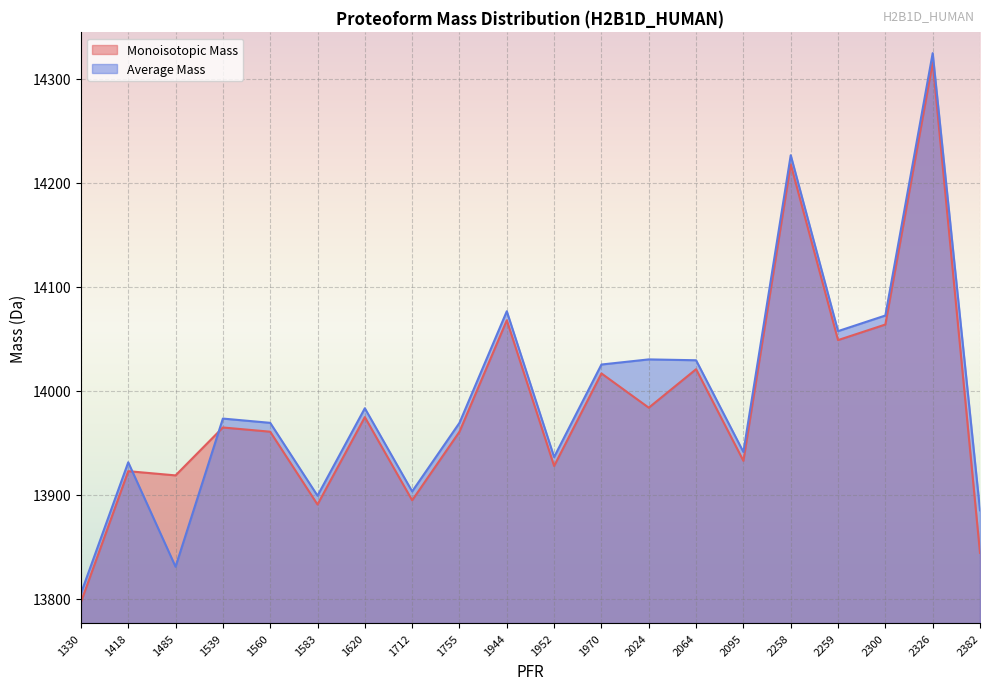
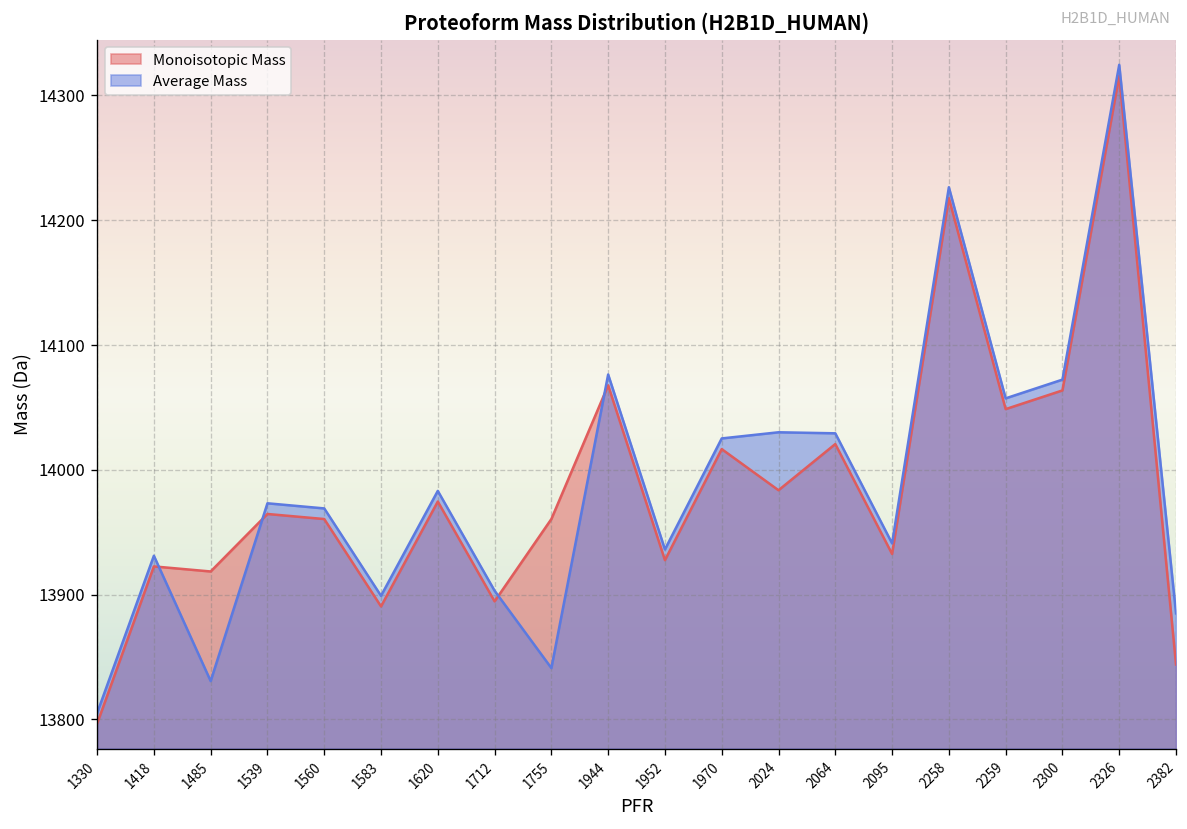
  {
    "Monoisotopic Mass": {
      "1330": 13797,
      "1418": 13923,
      "1485": 13919,
      "1539": 13965,
      "1560": 13961,
      "1583": 13891,
      "1620": 13975,
      "1712": 13895,
      "1755": 13961,
      "1944": 14068,
      "1952": 13928,
      "1970": 14017,
      "2024": 13984,
      "2064": 14021,
      "2095": 13933,
      "2258": 14218,
      "2259": 14049,
      "2300": 14064,
      "2326": 14316,
      "2382": 13844
    },
    "Average Mass": {
      "1330": 13805,
      "1418": 13931,
      "1485": 13831,
      "1539": 13973,
      "1560": 13969,
      "1583": 13899,
      "1620": 13983,
      "1712": 13903,
-     "1755": 13969,
+     "1755": 13841,
      "1944": 14076,
      "1952": 13936,
      "1970": 14025,
      "2024": 14030,
      "2064": 14029,
      "2095": 13941,
      "2258": 14226,
      "2259": 14057,
      "2300": 14072,
      "2326": 14324,
      "2382": 13885
    }
  }
